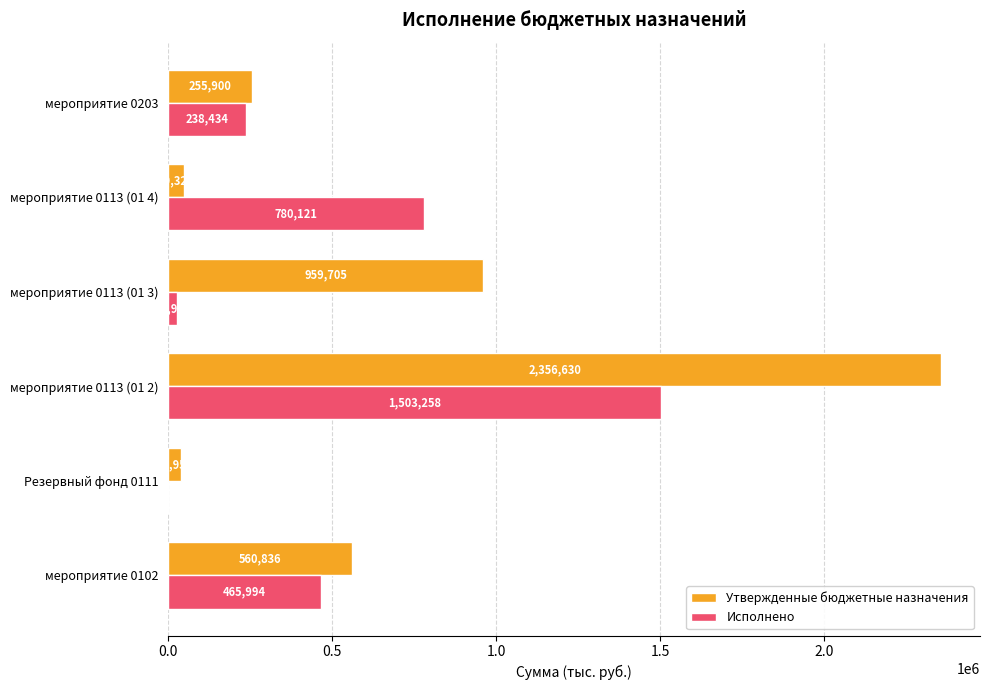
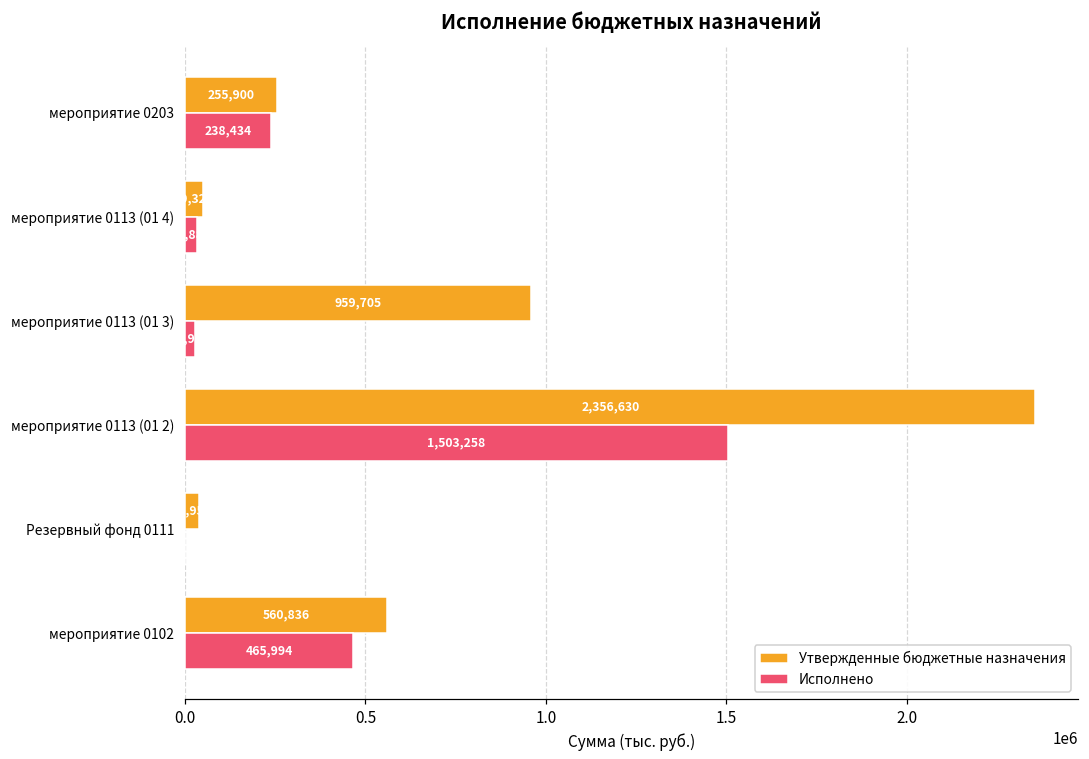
  {
    "Утвержденные бюджетные назначения": {
      "мероприятие 0203": "255,900",
      "мероприятие 0113 (01 3)": "959,705",
      "мероприятие 0113 (01 2)": "2,356,630",
      "мероприятие 0102": "560,836"
    },
    "Исполнено": {
-     "мероприятие 0113 (01 4)": "780000",
+     "мероприятие 0113 (01 4)": "30000",
      "мероприятие 0113 (01 3)": "30000",
      "Резервный фонд 0111": "0"
    }
  }
